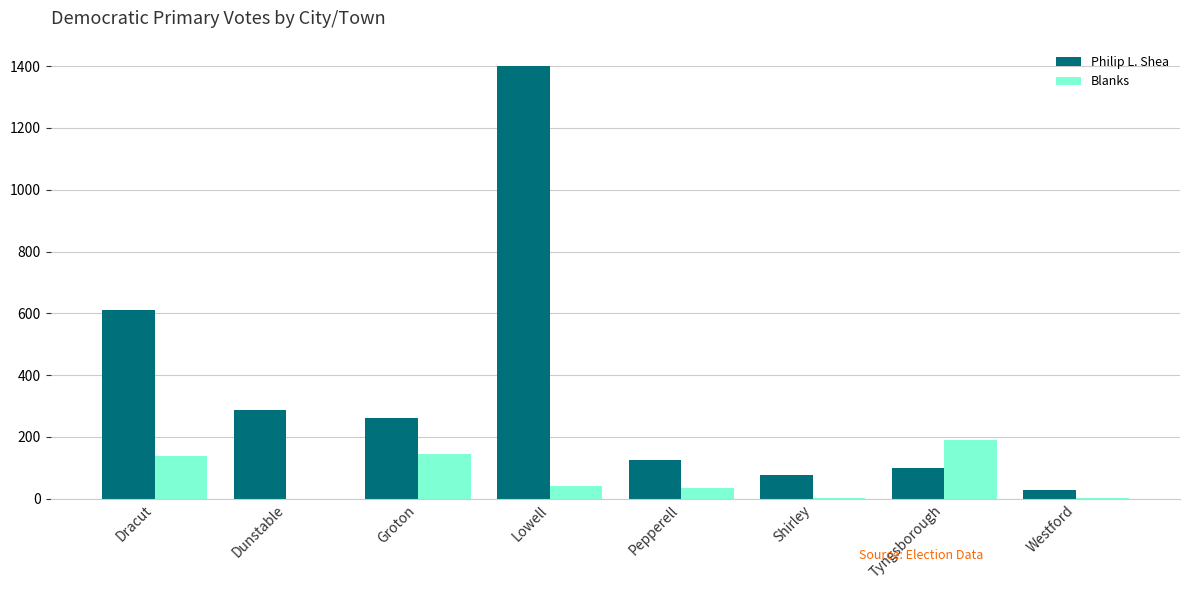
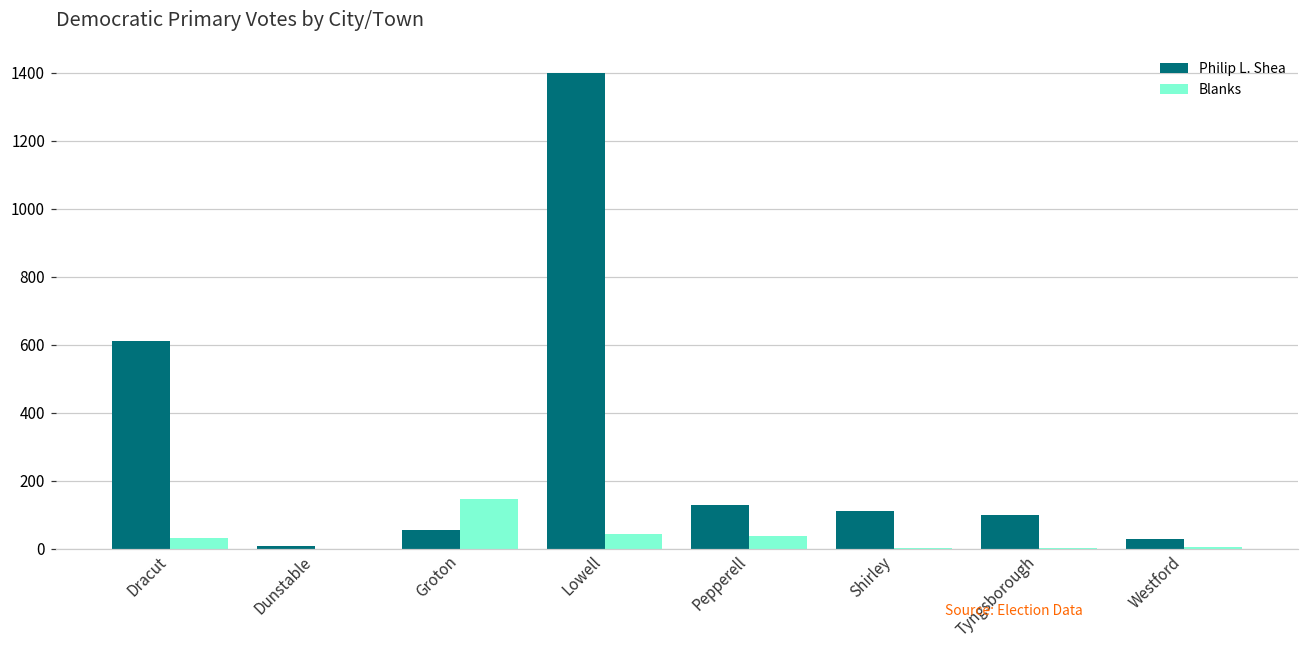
  {
    "Philip L. Shea": {
      "Dracut": 610,
-     "Dunstable": 290,
-     "Groton": 260,
+     "Dunstable": 10,
+     "Groton": 60,
      "Lowell": 1400,
      "Pepperell": 130,
-     "Shirley": 80,
+     "Shirley": 110,
      "Tyngsborough": 100,
      "Westford": 30
    },
    "Blanks": {
-     "Dracut": 140,
+     "Dracut": 30,
      "Dunstable": 0,
      "Groton": 150,
      "Lowell": 40,
      "Pepperell": 40,
-     "Tyngsborough": 190
+     "Tyngsborough": 0
    }
  }
